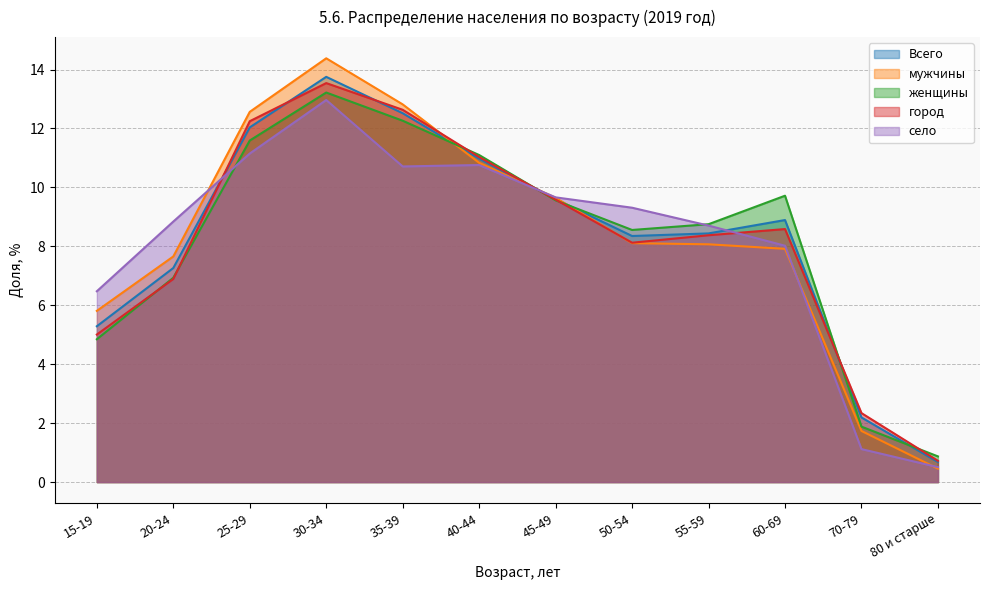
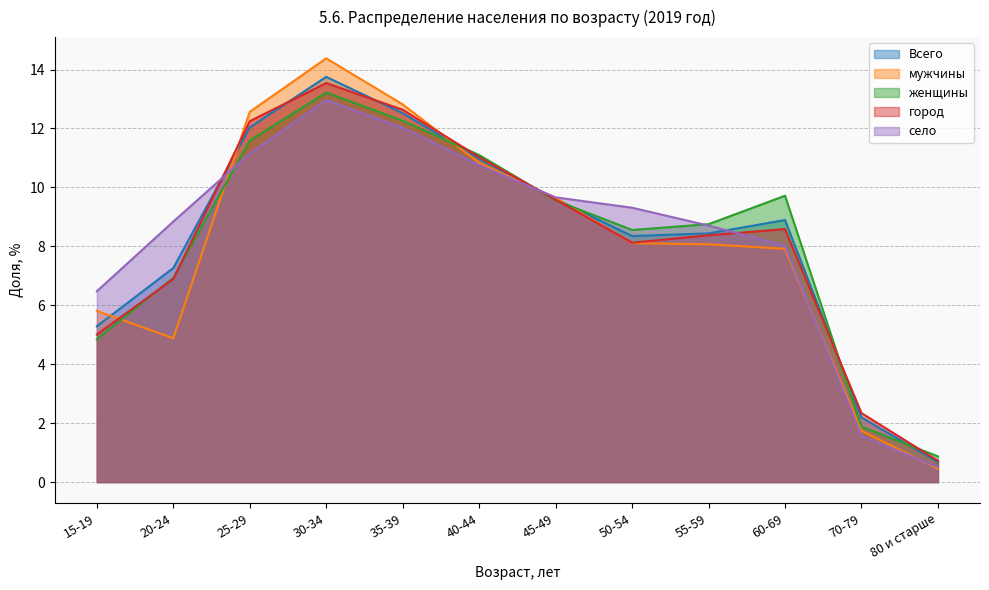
  {
    "Всего": {
      "15-19": 5.3,
      "20-24": 7.3,
      "25-29": 12.0,
      "30-34": 13.8,
      "35-39": 12.5,
      "50-54": 8.4,
      "60-69": 8.9,
      "70-79": 2.2
    },
    "мужчины": {
      "15-19": 5.8,
-     "20-24": 7.7,
+     "20-24": 4.9,
      "25-29": 12.6,
      "30-34": 14.4,
      "35-39": 12.8,
      "55-59": 8.1,
      "60-69": 7.9,
      "70-79": 1.7
    },
    "женщины": {
      "15-19": 4.8,
      "25-29": 11.6,
      "30-34": 13.2,
      "35-39": 12.3,
      "50-54": 8.6,
      "60-69": 9.7,
      "70-79": 1.9,
      "80 и старше": 0.9
    },
    "город": {
      "15-19": 5.0,
      "25-29": 12.2,
      "30-34": 13.5,
      "35-39": 12.6,
      "60-69": 8.6,
      "70-79": 2.3
    },
    "село": {
      "15-19": 6.5,
      "20-24": 8.8,
      "25-29": 11.2,
      "30-34": 13.0,
-     "35-39": 10.7,
+     "35-39": 12.0,
      "50-54": 9.3,
      "60-69": 8.0,
-     "70-79": 1.1
+     "70-79": 1.6
    }
  }
